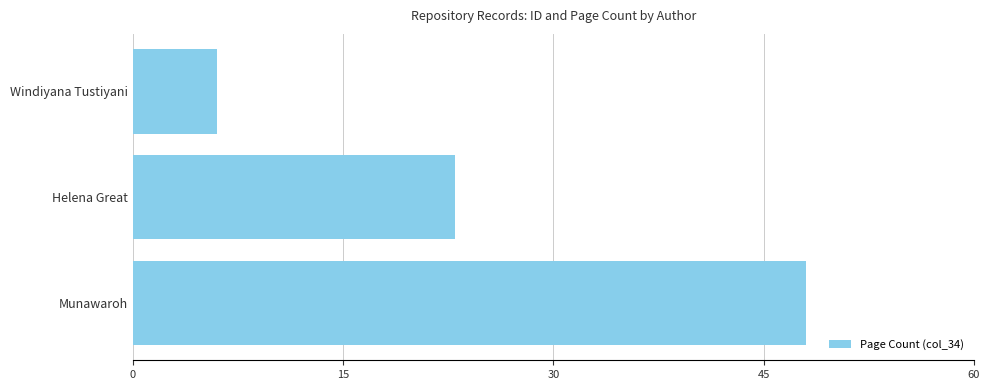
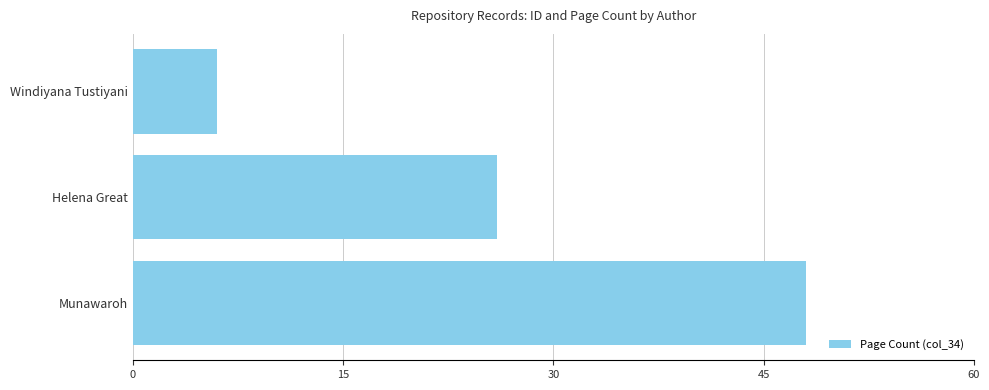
  {
    "Windiyana Tustiyani": 6,
-   "Helena Great": 23,
+   "Helena Great": 26,
    "Munawaroh": 48
  }
